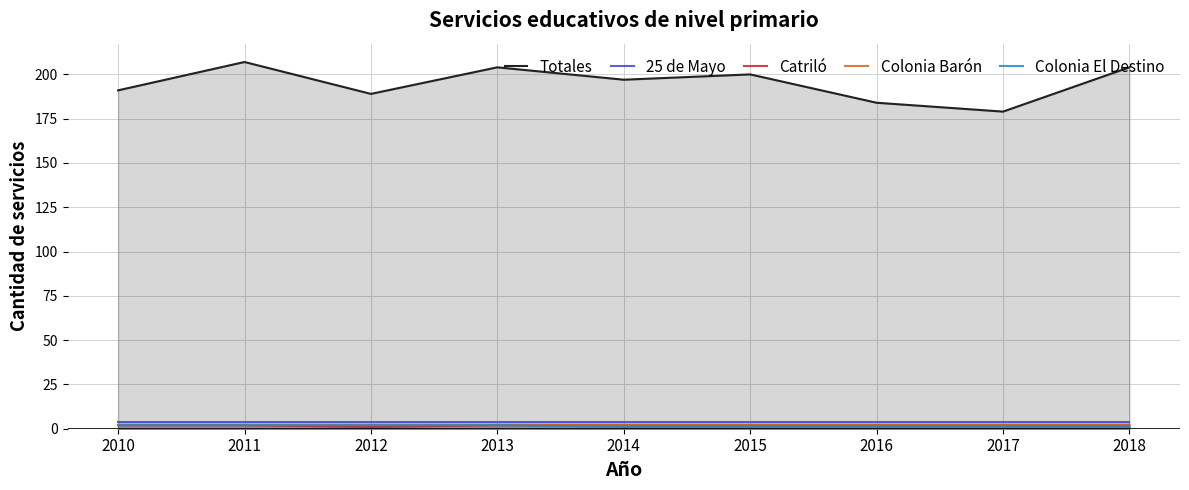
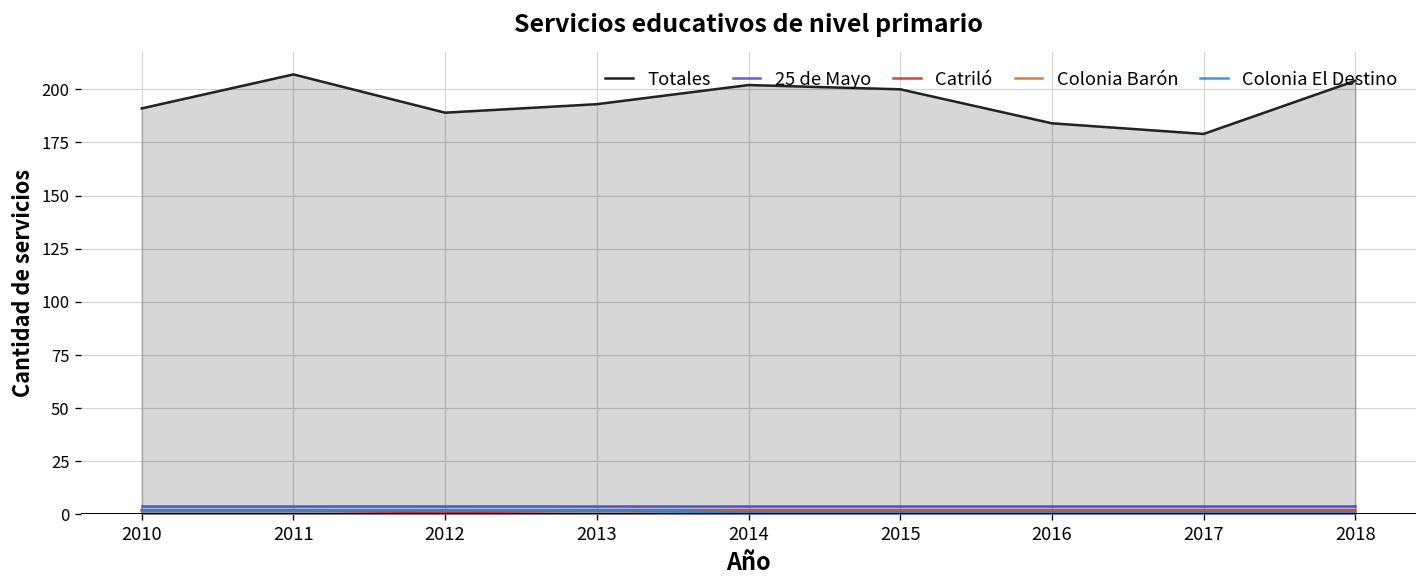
  {
    "Totales": {
      "2010": 191,
      "2011": 207,
      "2012": 189,
-     "2013": 204,
-     "2014": 197,
+     "2013": 193,
+     "2014": 202,
      "2015": 200,
      "2016": 184,
      "2017": 179,
      "2018": 204
    },
    "25 de Mayo": {
      "2010": 4,
      "2011": 4,
      "2012": 4,
      "2013": 4,
      "2014": 4,
      "2015": 4,
      "2016": 4,
      "2017": 4,
      "2018": 4
    }
  }
